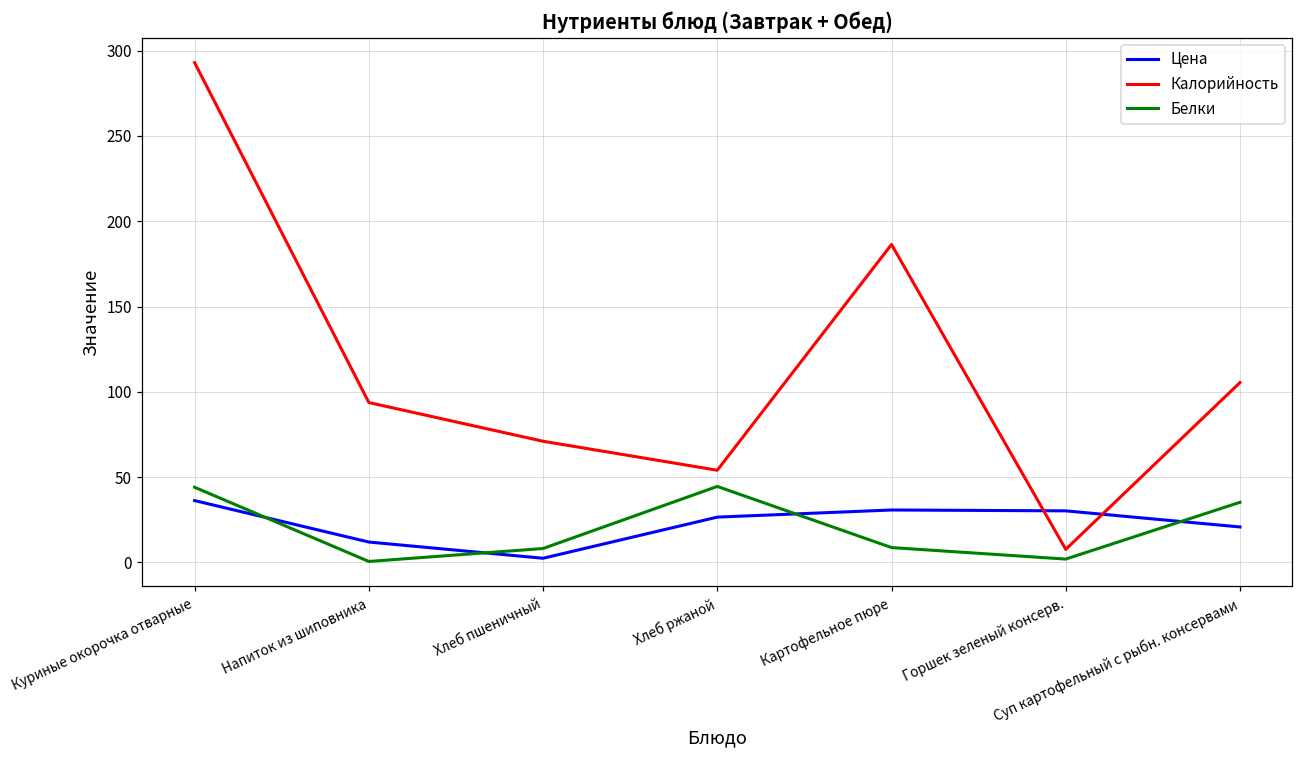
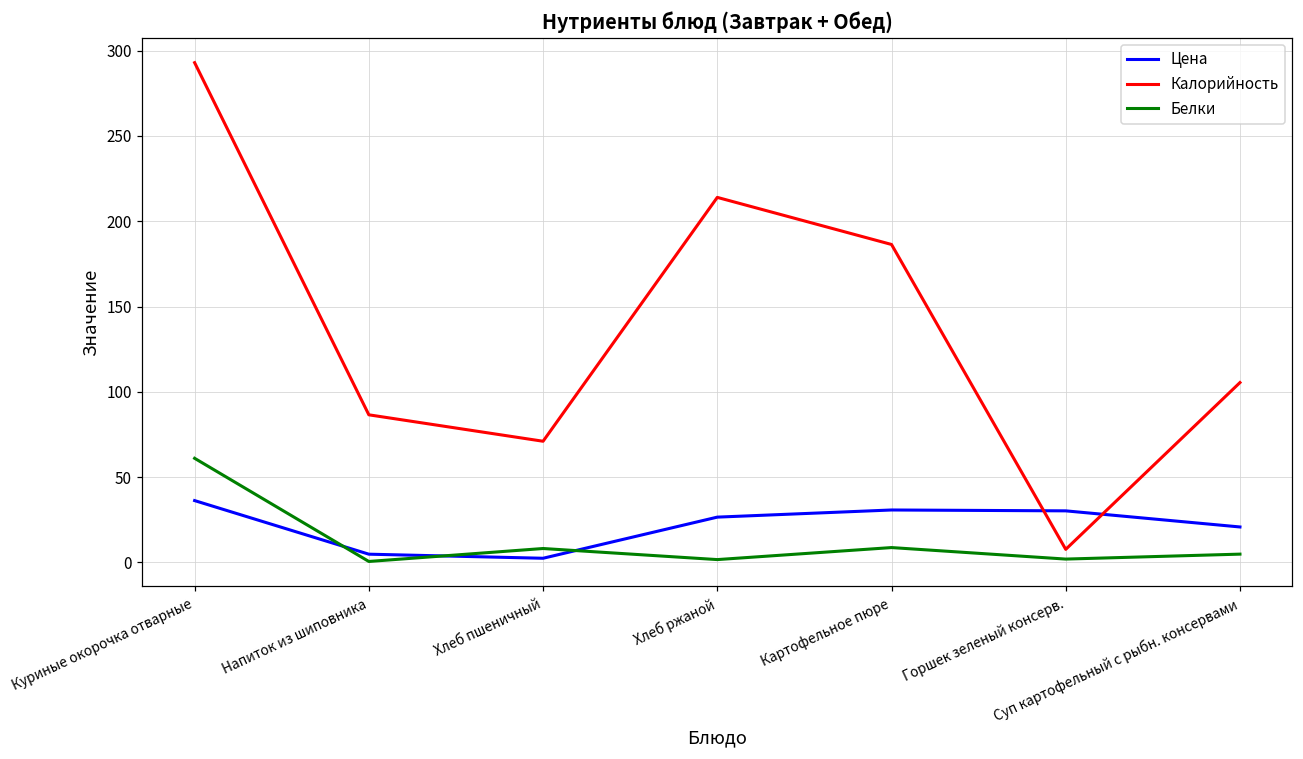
  {
    "Цена": {
      "Куриные окорочка отварные": 36,
-     "Напиток из шиповника": 12,
+     "Напиток из шиповника": 5,
      "Хлеб пшеничный": 2,
      "Хлеб ржаной": 27,
      "Картофельное пюре": 31,
      "Горшек зеленый консерв.": 30,
      "Суп картофельный с рыбн. консервами": 21
    },
    "Калорийность": {
      "Куриные окорочка отварные": 293,
-     "Напиток из шиповника": 94,
+     "Напиток из шиповника": 87,
      "Хлеб пшеничный": 71,
-     "Хлеб ржаной": 54,
+     "Хлеб ржаной": 214,
      "Картофельное пюре": 186,
      "Горшек зеленый консерв.": 8,
      "Суп картофельный с рыбн. консервами": 105
    },
    "Белки": {
-     "Куриные окорочка отварные": 44,
+     "Куриные окорочка отварные": 61,
      "Напиток из шиповника": 1,
      "Хлеб пшеничный": 8,
-     "Хлеб ржаной": 45,
+     "Хлеб ржаной": 2,
      "Картофельное пюре": 9,
      "Горшек зеленый консерв.": 2,
-     "Суп картофельный с рыбн. консервами": 35
+     "Суп картофельный с рыбн. консервами": 5
    }
  }
